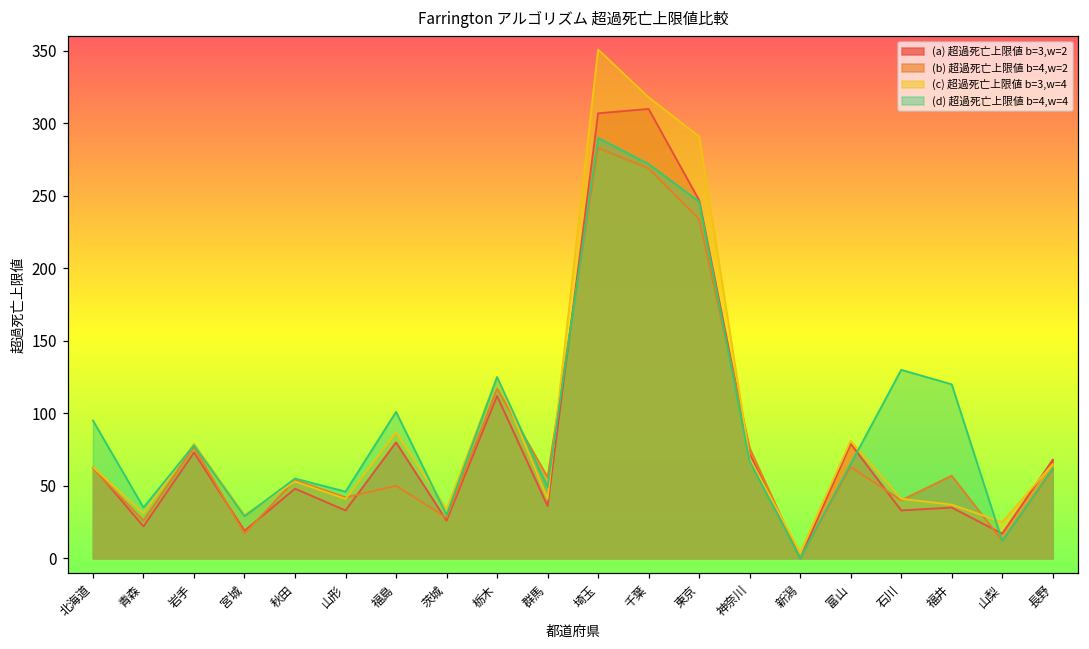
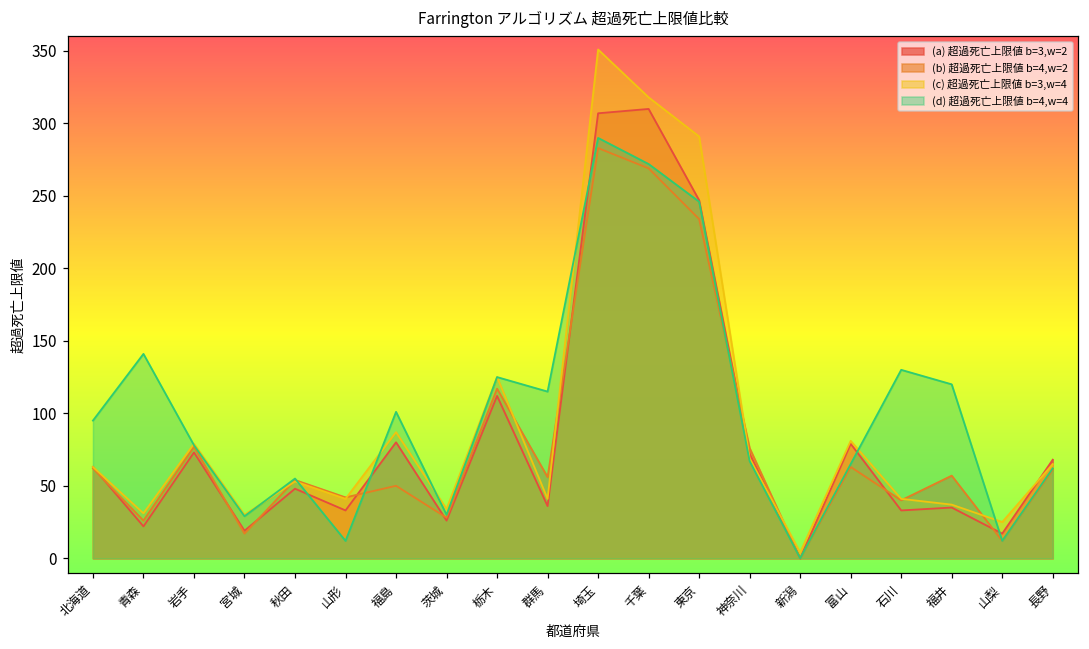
  {
    "(d) 超過死亡上限値 b=4,w=4": {
      "北海道": 95,
-     "青森": 35,
-     "山形": 46,
+     "青森": 141,
+     "山形": 12,
      "福島": 101,
      "茨城": 30,
-     "群馬": 49,
+     "群馬": 115,
      "埼玉": 290,
      "千葉": 272,
      "神奈川": 67,
      "富山": 65,
      "石川": 130,
      "福井": 120
    }
  }
